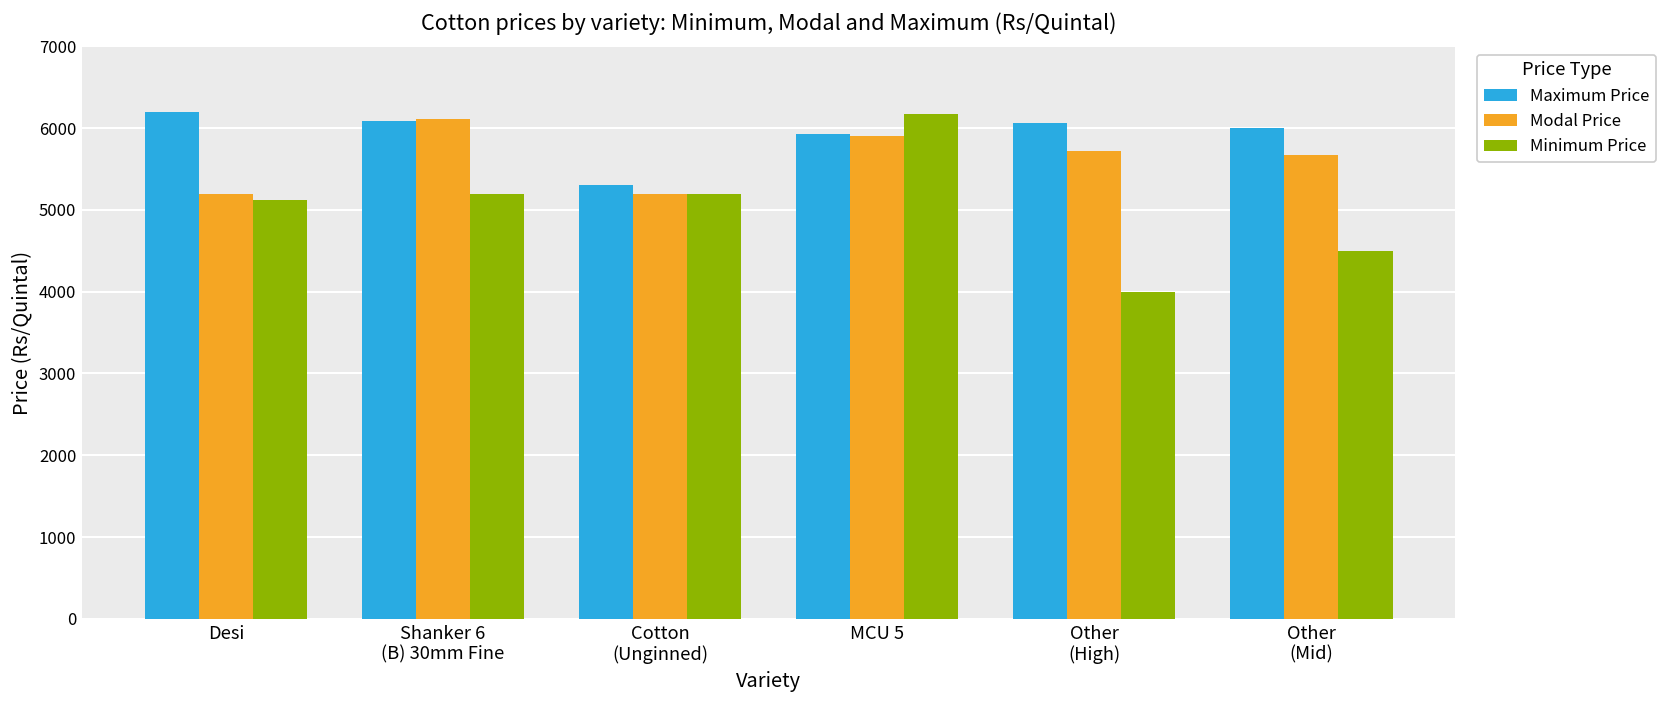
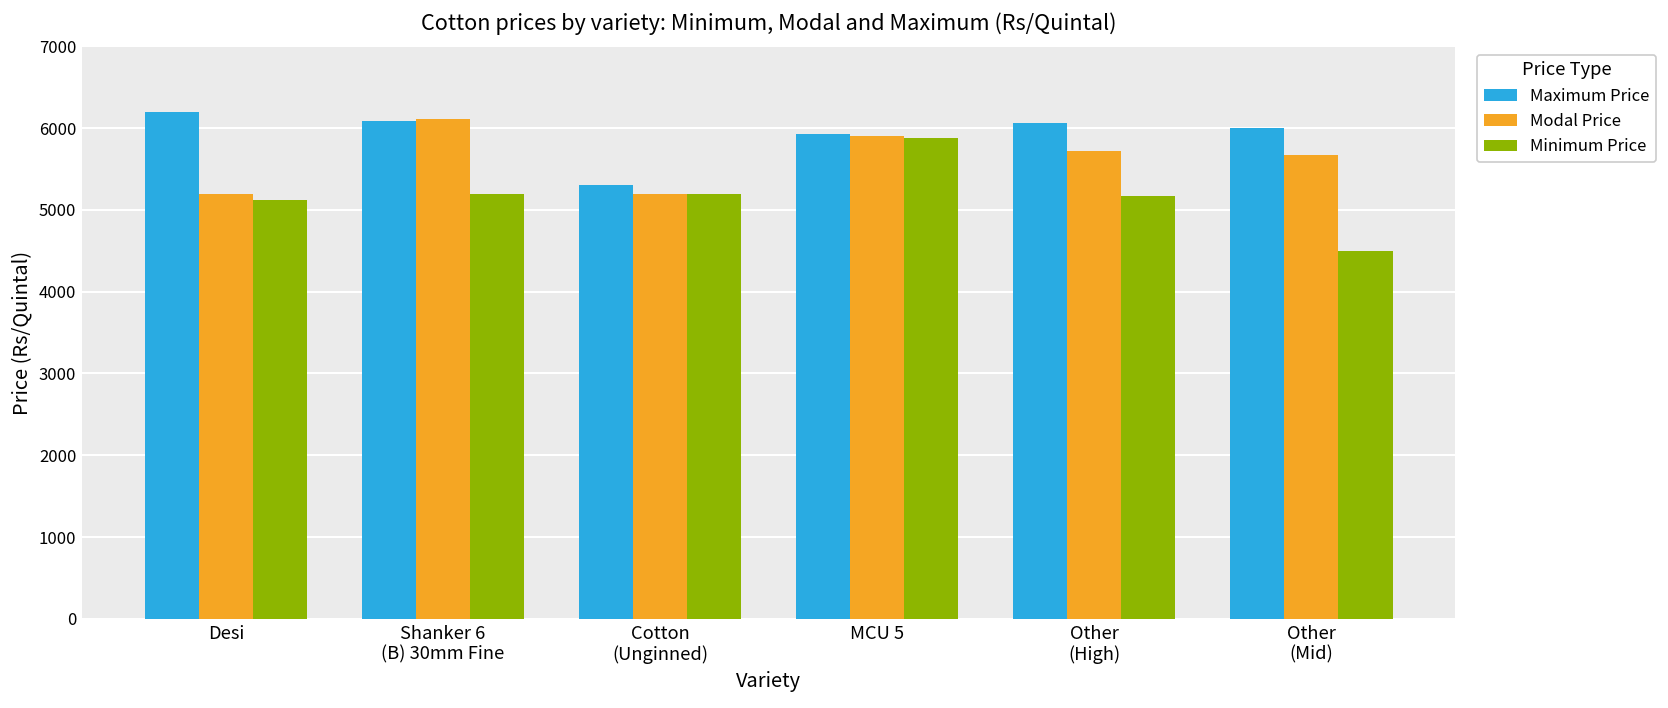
  {
    "Maximum Price": {
      "Desi": 6200,
      "Shanker 6 (B) 30mm Fine": 6100,
      "Cotton (Unginned)": 5300,
      "MCU 5": 5900,
      "Other (High)": 6100,
      "Other (Mid)": 6000
    },
    "Modal Price": {
      "Desi": 5200,
      "Shanker 6 (B) 30mm Fine": 6100,
      "Cotton (Unginned)": 5200,
      "MCU 5": 5900,
      "Other (High)": 5700,
      "Other (Mid)": 5700
    },
    "Minimum Price": {
      "Desi": 5100,
      "Shanker 6 (B) 30mm Fine": 5200,
      "Cotton (Unginned)": 5200,
-     "MCU 5": 6200,
-     "Other (High)": 4000,
+     "MCU 5": 5900,
+     "Other (High)": 5200,
      "Other (Mid)": 4500
    }
  }
